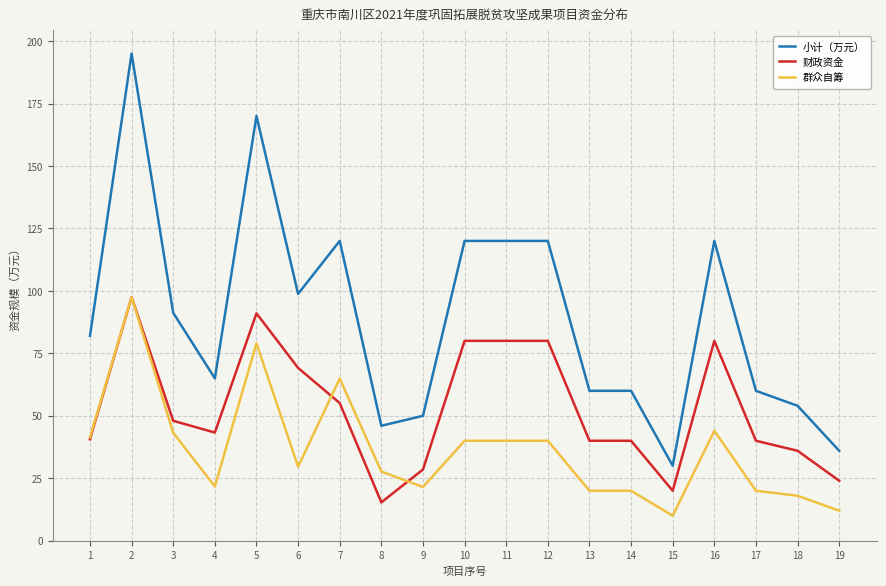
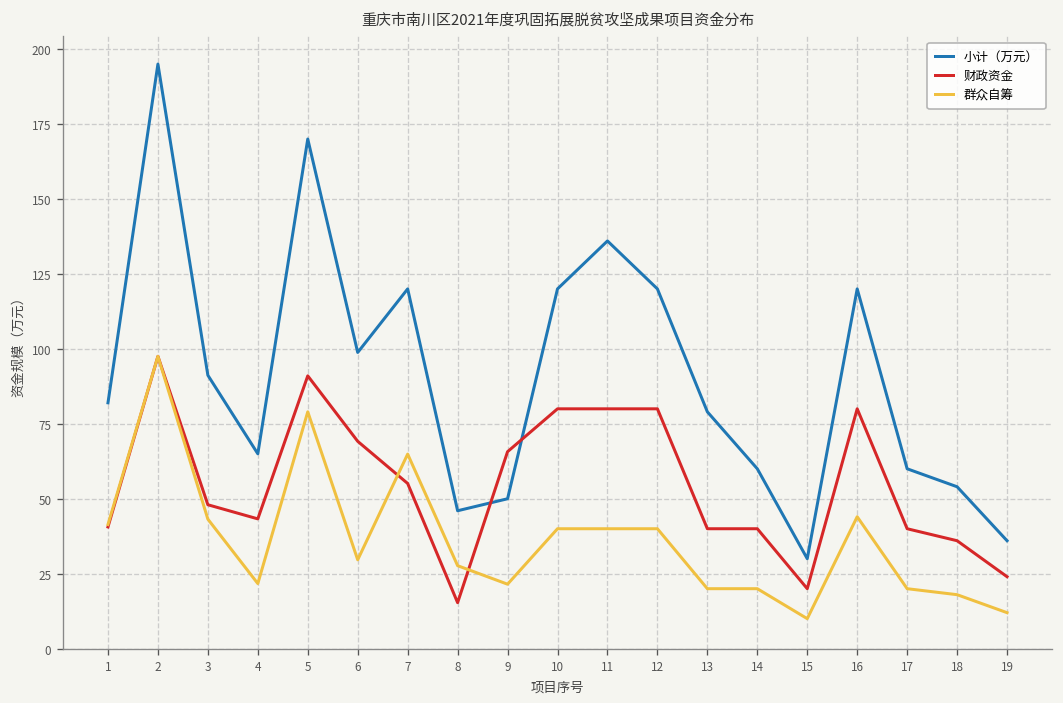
  {
    "小计（万元）": {
      "1": 82,
      "2": 195,
      "3": 91,
      "4": 65,
      "5": 170,
      "6": 99,
      "7": 120,
      "8": 46,
      "9": 50,
      "10": 120,
-     "11": 120,
+     "11": 136,
      "12": 120,
-     "13": 60,
+     "13": 79,
      "14": 60,
      "15": 30,
      "16": 120,
      "17": 60,
      "18": 54,
      "19": 36
    },
    "财政资金": {
      "3": 48,
      "4": 43,
      "5": 91,
      "6": 69,
      "7": 55,
      "8": 15,
-     "9": 29,
+     "9": 66,
      "10": 80,
      "11": 80,
      "12": 80,
      "13": 40,
      "14": 40,
      "15": 20,
      "16": 80,
      "17": 40,
      "18": 36,
      "19": 24
    },
    "群众自筹": {
      "3": 43,
      "4": 22,
      "5": 79,
      "6": 30,
      "7": 65,
      "8": 28,
      "9": 22,
      "10": 40,
      "11": 40,
      "12": 40,
      "13": 20,
      "14": 20,
      "15": 10,
      "16": 44,
      "17": 20,
      "18": 18,
      "19": 12
    }
  }
